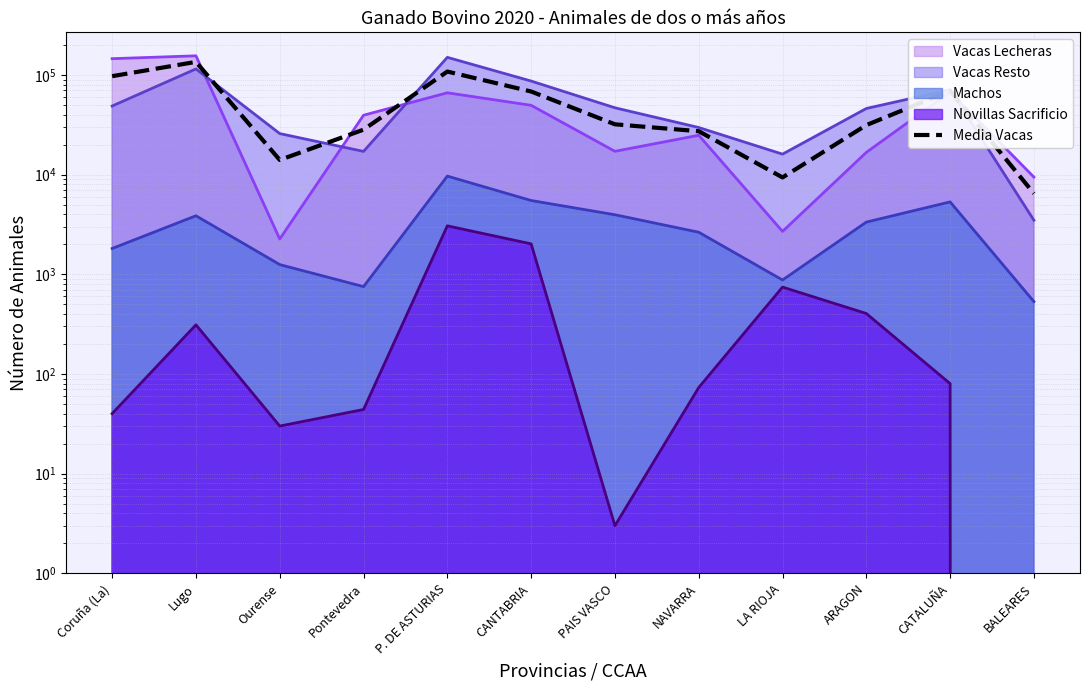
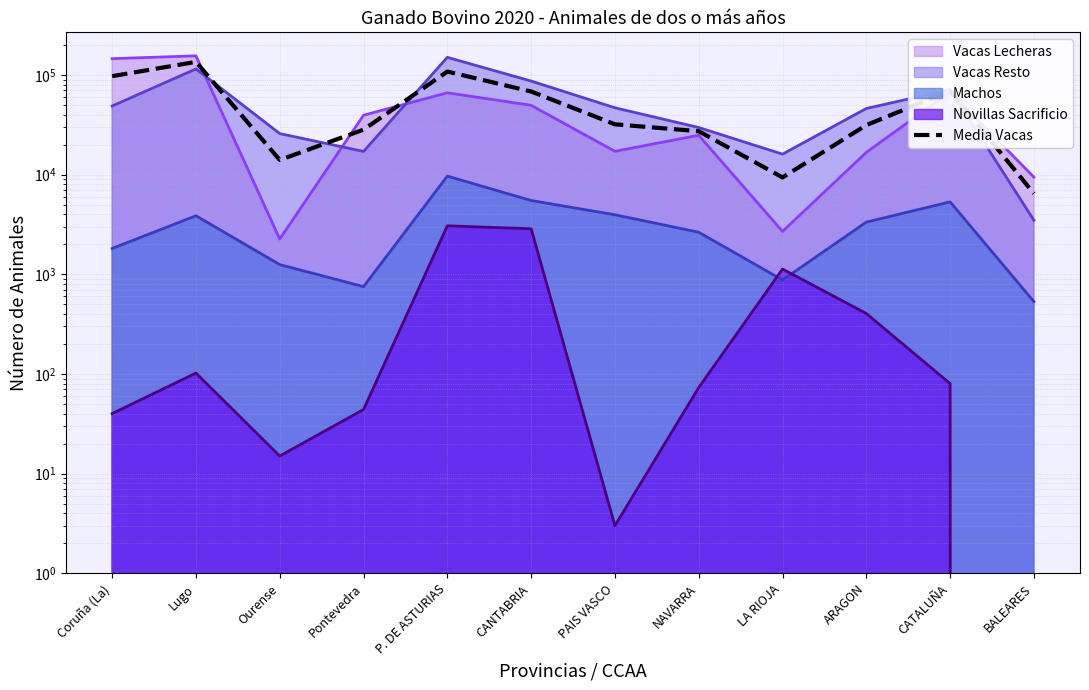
  {
    "Novillas Sacrificio": {
      "Coruña (La)": 40,
-     "Lugo": 310,
-     "Ourense": 30,
+     "Lugo": 100,
+     "Ourense": 15,
      "Pontevedra": 40,
      "P. DE ASTURIAS": 3100,
-     "CANTABRIA": 2000,
+     "CANTABRIA": 2900,
      "PAIS VASCO": 3,
      "NAVARRA": 70,
-     "LA RIOJA": 700,
+     "LA RIOJA": 1100,
      "ARAGON": 400,
      "CATALUÑA": 80
    },
    "Media Vacas": {
      "Coruña (La)": 100000,
      "Lugo": 140000,
      "Ourense": 14000,
      "Pontevedra": 28000,
      "P. DE ASTURIAS": 110000,
      "CANTABRIA": 70000,
      "PAIS VASCO": 32000,
      "NAVARRA": 27000,
      "LA RIOJA": 9000,
      "ARAGON": 31000,
      "BALEARES": 6000
    }
  }
